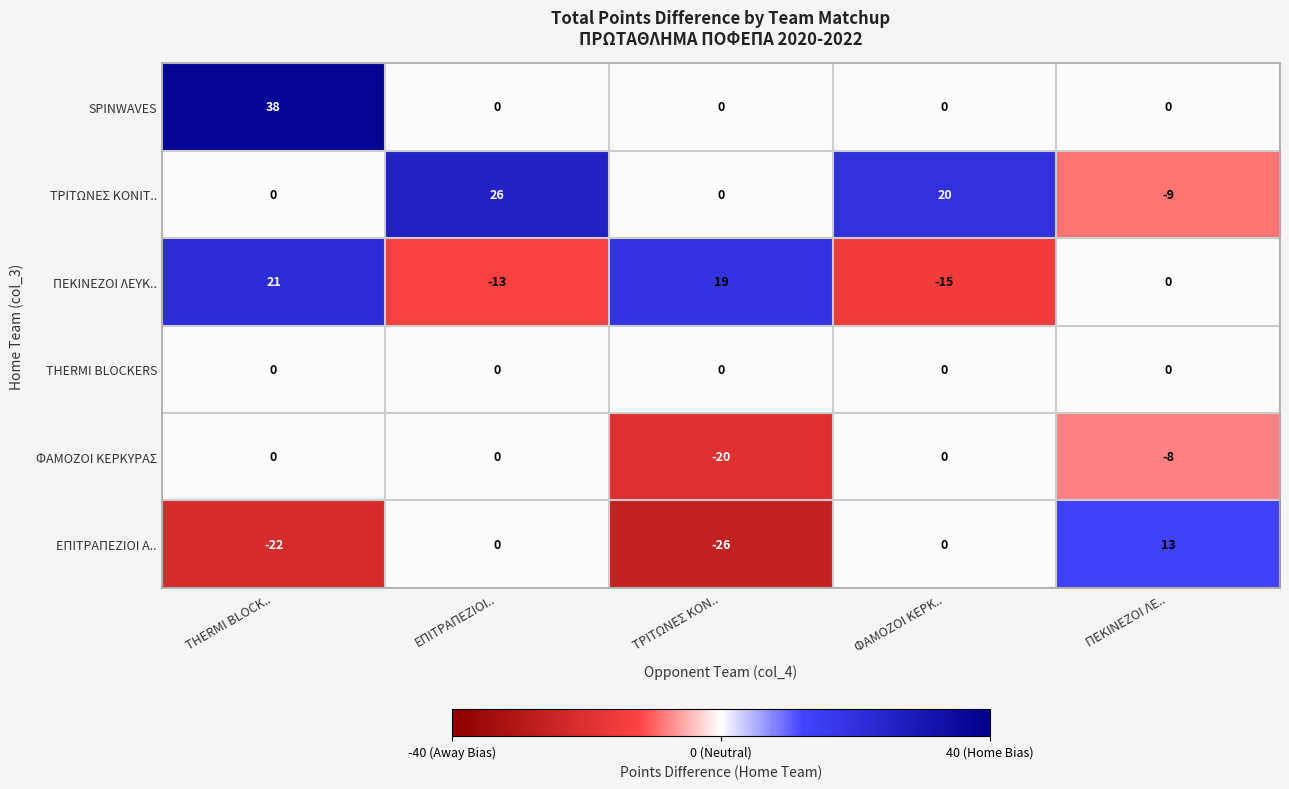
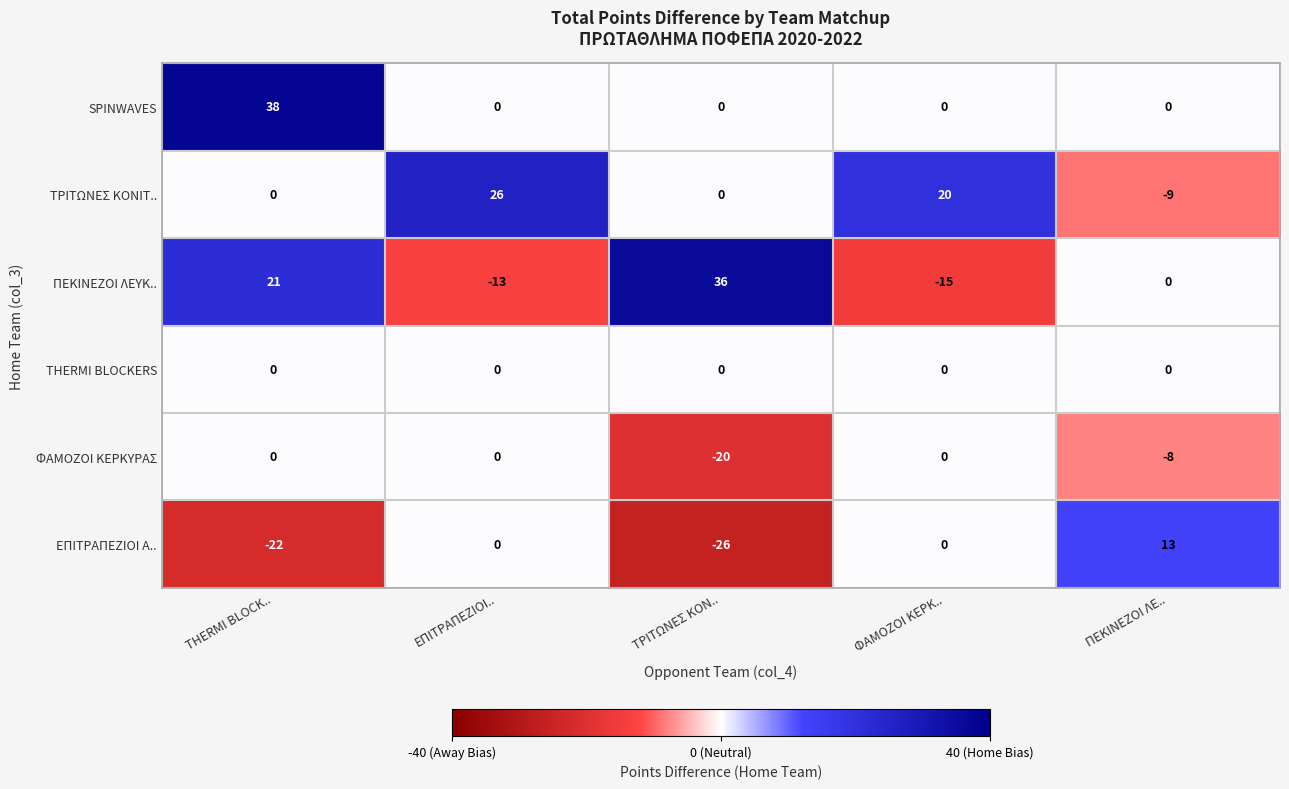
  {
    "SPINWAVES": {
      "THERMI BLOCK..": 38,
      "ΕΠΙΤΡΑΠΕΖΙΟΙ..": 0,
      "ΤΡΙΤΩΝΕΣ ΚΟΝ..": 0,
      "ΦΑΜΟΖΟΙ ΚΕΡΚ..": 0,
      "ΠΕΚΙΝΕΖΟΙ ΛΕ..": 0
    },
    "ΤΡΙΤΩΝΕΣ ΚΟΝΙΤ..": {
      "THERMI BLOCK..": 0,
      "ΕΠΙΤΡΑΠΕΖΙΟΙ..": 26,
      "ΤΡΙΤΩΝΕΣ ΚΟΝ..": 0,
      "ΦΑΜΟΖΟΙ ΚΕΡΚ..": 20,
      "ΠΕΚΙΝΕΖΟΙ ΛΕ..": -9
    },
    "ΠΕΚΙΝΕΖΟΙ ΛΕΥΚ..": {
      "THERMI BLOCK..": 21,
      "ΕΠΙΤΡΑΠΕΖΙΟΙ..": -13,
-     "ΤΡΙΤΩΝΕΣ ΚΟΝ..": 19,
+     "ΤΡΙΤΩΝΕΣ ΚΟΝ..": 36,
      "ΦΑΜΟΖΟΙ ΚΕΡΚ..": -15,
      "ΠΕΚΙΝΕΖΟΙ ΛΕ..": 0
    },
    "THERMI BLOCKERS": {
      "THERMI BLOCK..": 0,
      "ΕΠΙΤΡΑΠΕΖΙΟΙ..": 0,
      "ΤΡΙΤΩΝΕΣ ΚΟΝ..": 0,
      "ΦΑΜΟΖΟΙ ΚΕΡΚ..": 0,
      "ΠΕΚΙΝΕΖΟΙ ΛΕ..": 0
    },
    "ΦΑΜΟΖΟΙ ΚΕΡΚΥΡΑΣ": {
      "THERMI BLOCK..": 0,
      "ΕΠΙΤΡΑΠΕΖΙΟΙ..": 0,
      "ΤΡΙΤΩΝΕΣ ΚΟΝ..": -20,
      "ΦΑΜΟΖΟΙ ΚΕΡΚ..": 0,
      "ΠΕΚΙΝΕΖΟΙ ΛΕ..": -8
    },
    "ΕΠΙΤΡΑΠΕΖΙΟΙ Α..": {
      "THERMI BLOCK..": -22,
      "ΕΠΙΤΡΑΠΕΖΙΟΙ..": 0,
      "ΤΡΙΤΩΝΕΣ ΚΟΝ..": -26,
      "ΦΑΜΟΖΟΙ ΚΕΡΚ..": 0,
      "ΠΕΚΙΝΕΖΟΙ ΛΕ..": 13
    }
  }
